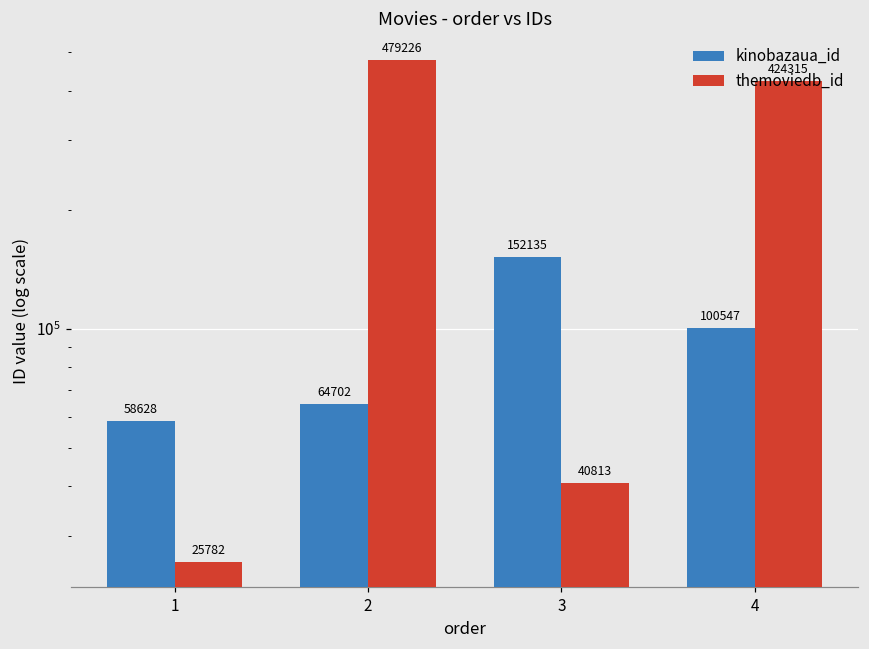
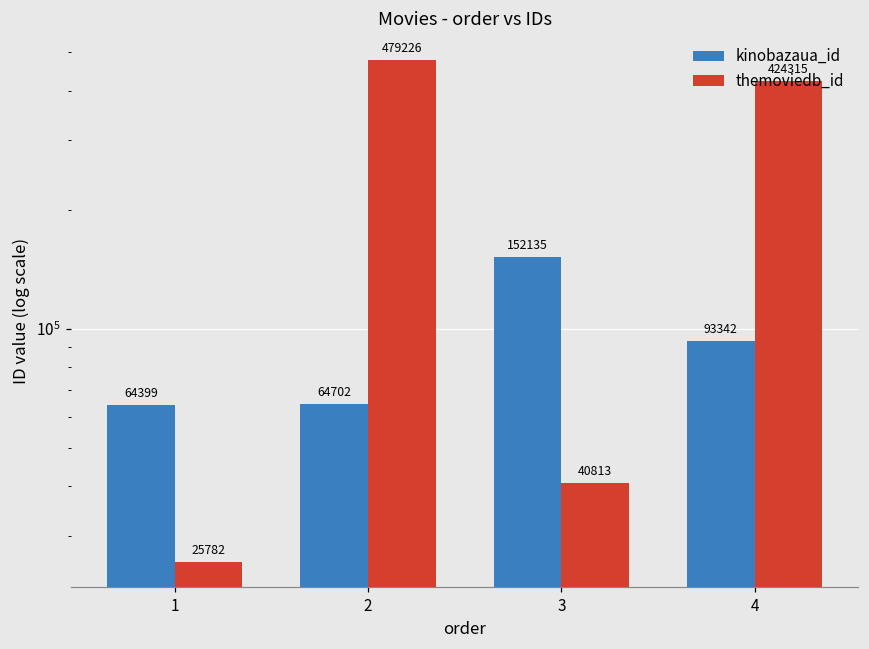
  {
    "kinobazaua_id": {
-     "1": 58628,
+     "1": 64399,
      "2": 64702,
      "3": 152135,
-     "4": 100547
+     "4": 93342
    },
    "themoviedb_id": {
      "1": 25782,
      "2": 479226,
      "3": 40813,
      "4": 424315
    }
  }
